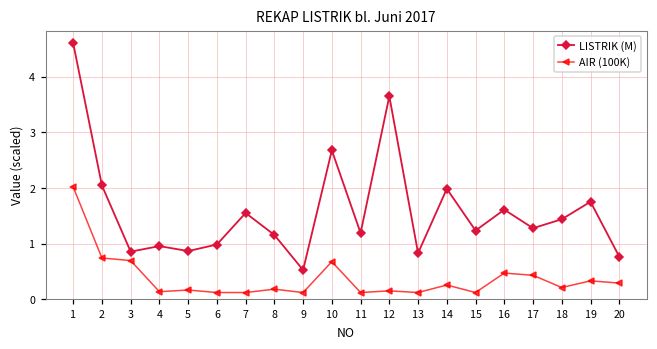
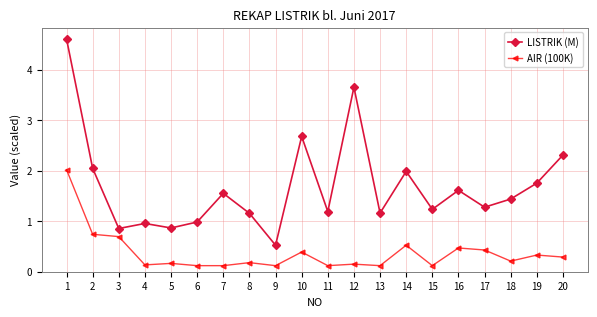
  {
    "LISTRIK (M)": {
      "1": 4.6,
      "2": 2.0,
      "3": 0.9,
      "4": 1.0,
      "5": 0.9,
      "6": 1.0,
      "7": 1.6,
      "8": 1.2,
      "9": 0.5,
      "10": 2.7,
      "11": 1.2,
      "12": 3.7,
-     "13": 0.8,
+     "13": 1.2,
      "14": 2.0,
      "15": 1.2,
      "16": 1.6,
      "17": 1.3,
      "18": 1.4,
      "19": 1.8,
-     "20": 0.8
+     "20": 2.3
    },
    "AIR (100K)": {
      "1": 2.0,
      "2": 0.7,
      "3": 0.7,
      "4": 0.1,
      "5": 0.2,
      "6": 0.1,
      "7": 0.1,
      "8": 0.2,
      "9": 0.1,
-     "10": 0.7,
+     "10": 0.4,
      "11": 0.1,
      "12": 0.2,
      "13": 0.1,
-     "14": 0.3,
+     "14": 0.5,
      "15": 0.1,
      "16": 0.5,
      "17": 0.4,
      "18": 0.2,
      "19": 0.3,
      "20": 0.3
    }
  }
